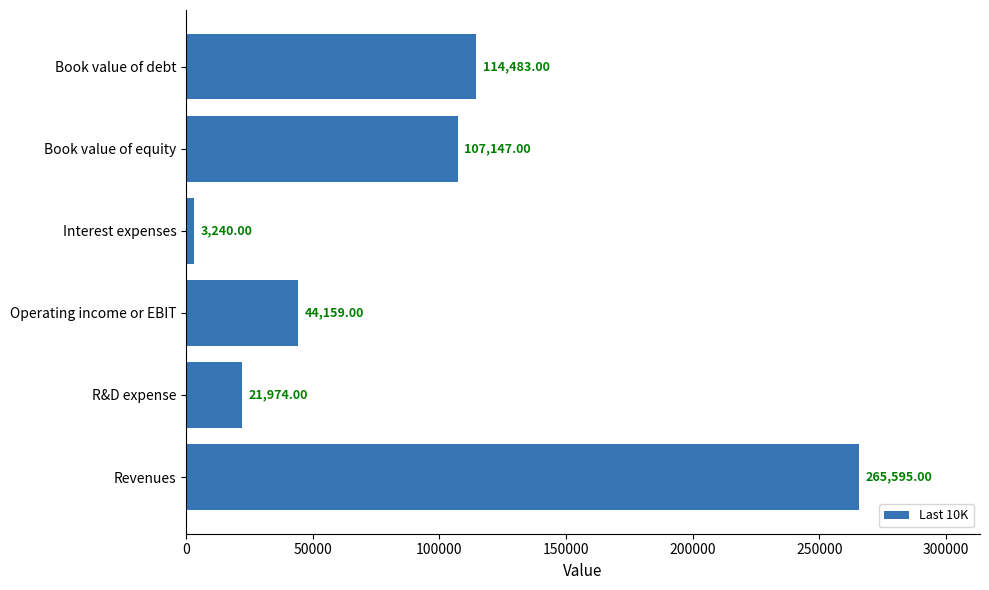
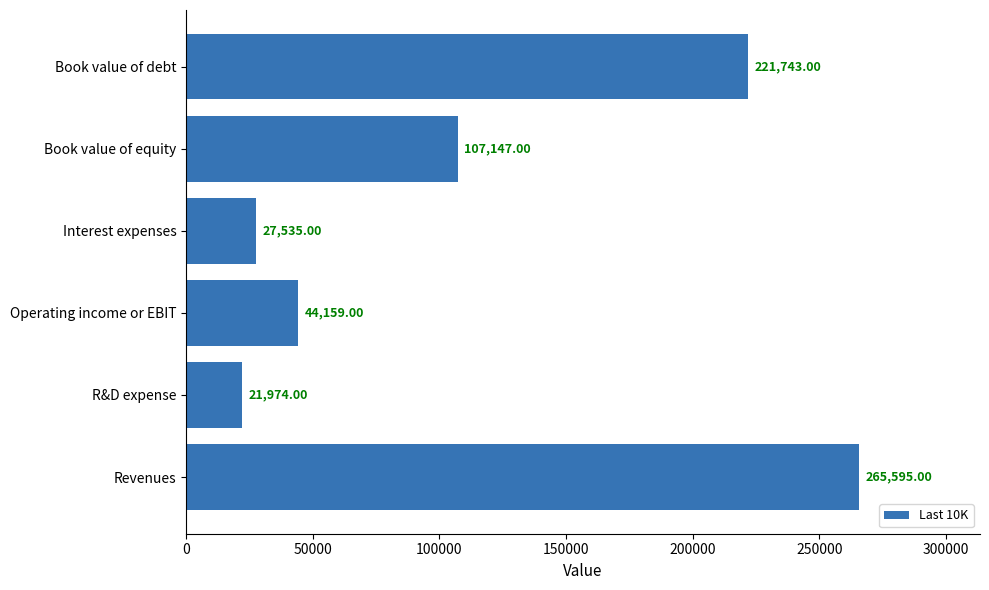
  {
-   "Book value of debt": "114,483.00",
+   "Book value of debt": "221,743.00",
    "Book value of equity": "107,147.00",
-   "Interest expenses": "3,240.00",
+   "Interest expenses": "27,535.00",
    "Operating income or EBIT": "44,159.00",
    "R&D expense": "21,974.00",
    "Revenues": "265,595.00"
  }
